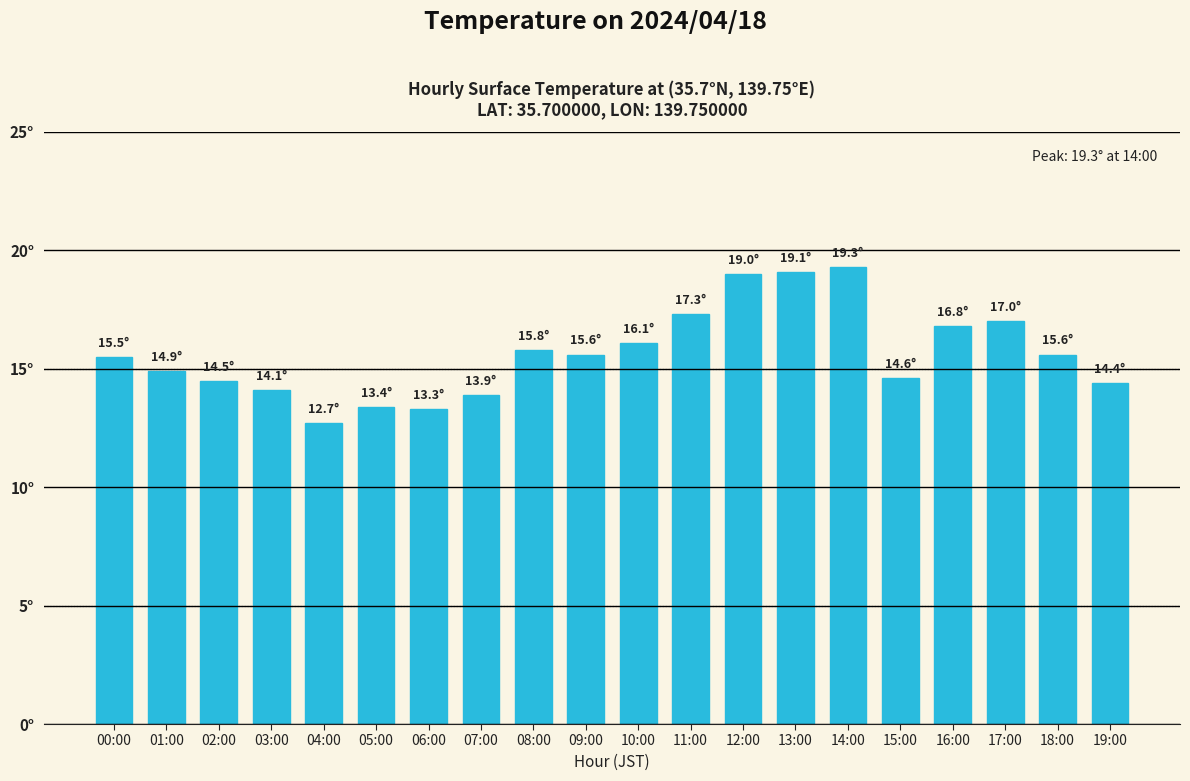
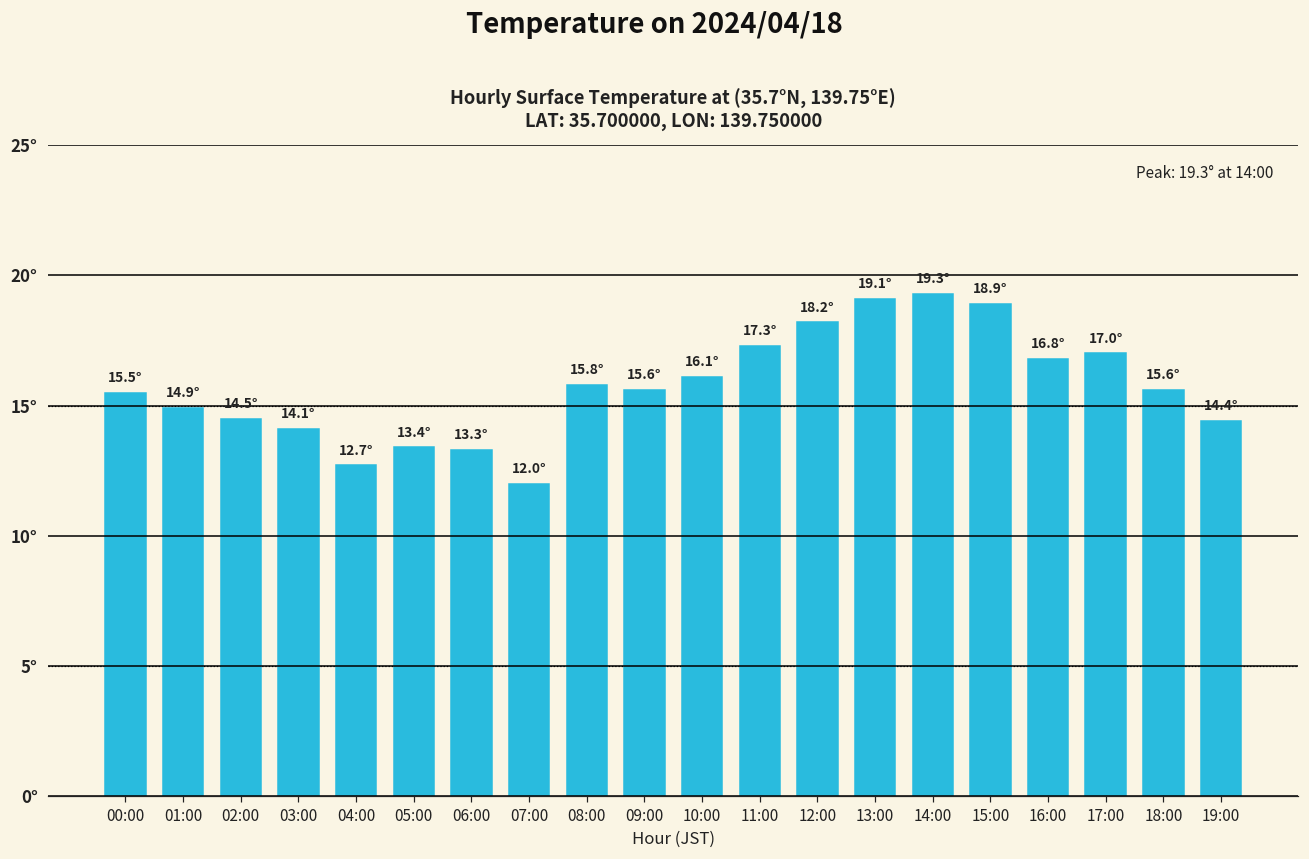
  {
    "00:00": "15.5°",
    "01:00": "14.9°",
    "02:00": "14.5°",
    "03:00": "14.1°",
    "04:00": "12.7°",
    "05:00": "13.4°",
    "06:00": "13.3°",
-   "07:00": "13.9°",
+   "07:00": "12.0°",
    "08:00": "15.8°",
    "09:00": "15.6°",
    "10:00": "16.1°",
    "11:00": "17.3°",
-   "12:00": "19.0°",
+   "12:00": "18.2°",
    "13:00": "19.1°",
    "14:00": "19.3°",
-   "15:00": "14.6°",
+   "15:00": "18.9°",
    "16:00": "16.8°",
    "17:00": "17.0°",
    "18:00": "15.6°",
    "19:00": "14.4°"
  }
